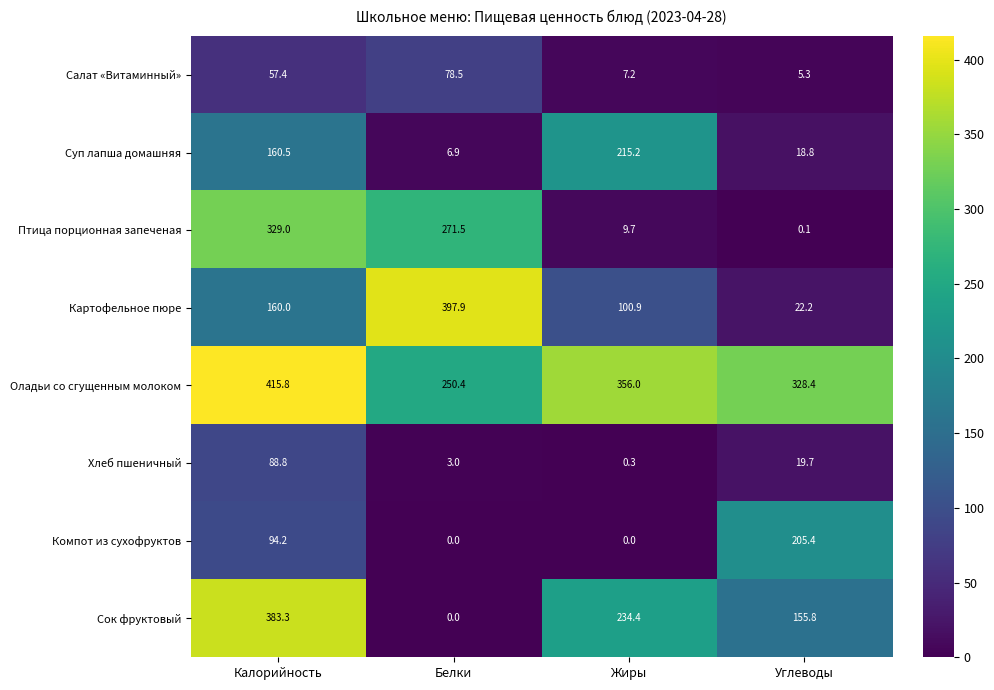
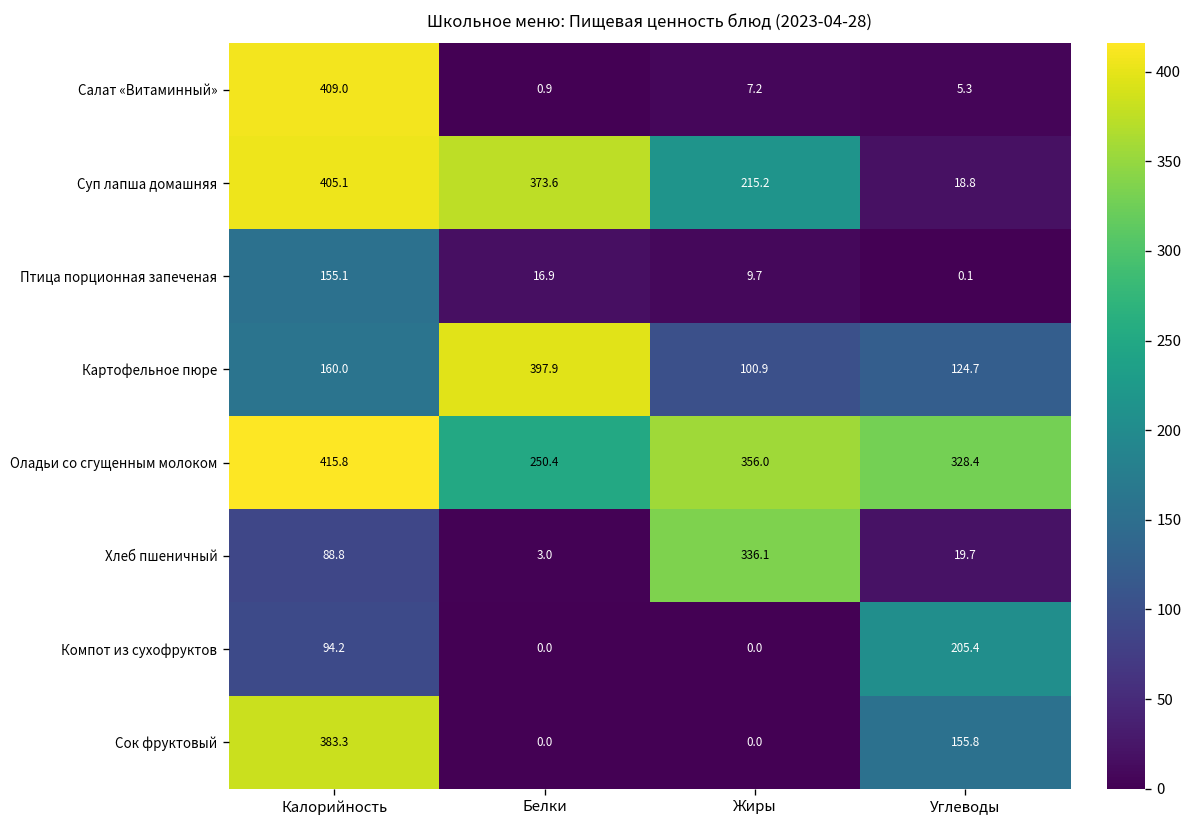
  {
    "Салат «Витаминный»": {
-     "Калорийность": 57.4,
-     "Белки": 78.5,
+     "Калорийность": 409.0,
+     "Белки": 0.9,
      "Жиры": 7.2,
      "Углеводы": 5.3
    },
    "Суп лапша домашняя": {
-     "Калорийность": 160.5,
-     "Белки": 6.9,
+     "Калорийность": 405.1,
+     "Белки": 373.6,
      "Жиры": 215.2,
      "Углеводы": 18.8
    },
    "Птица порционная запеченая": {
-     "Калорийность": 329.0,
-     "Белки": 271.5,
+     "Калорийность": 155.1,
+     "Белки": 16.9,
      "Жиры": 9.7,
      "Углеводы": 0.1
    },
    "Картофельное пюре": {
      "Калорийность": 160.0,
      "Белки": 397.9,
      "Жиры": 100.9,
-     "Углеводы": 22.2
+     "Углеводы": 124.7
    },
    "Оладьи со сгущенным молоком": {
      "Калорийность": 415.8,
      "Белки": 250.4,
      "Жиры": 356.0,
      "Углеводы": 328.4
    },
    "Хлеб пшеничный": {
      "Калорийность": 88.8,
      "Белки": 3.0,
-     "Жиры": 0.3,
+     "Жиры": 336.1,
      "Углеводы": 19.7
    },
    "Компот из сухофруктов": {
      "Калорийность": 94.2,
      "Белки": 0.0,
      "Жиры": 0.0,
      "Углеводы": 205.4
    },
    "Сок фруктовый": {
      "Калорийность": 383.3,
      "Белки": 0.0,
-     "Жиры": 234.4,
+     "Жиры": 0.0,
      "Углеводы": 155.8
    }
  }
